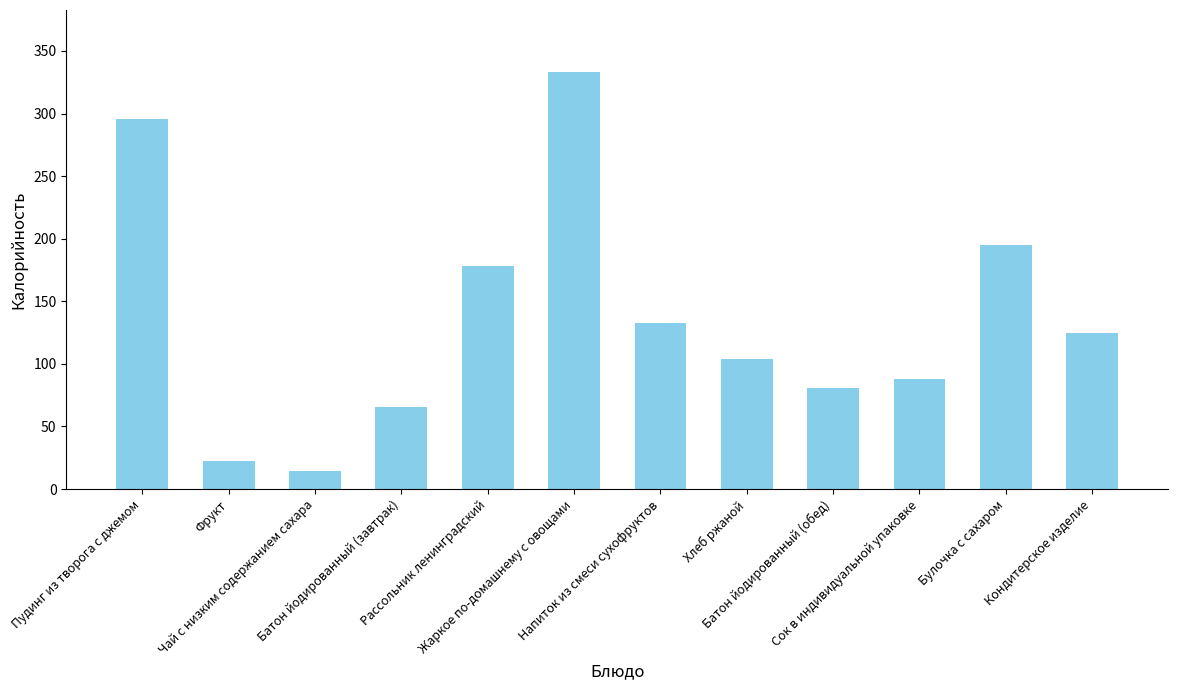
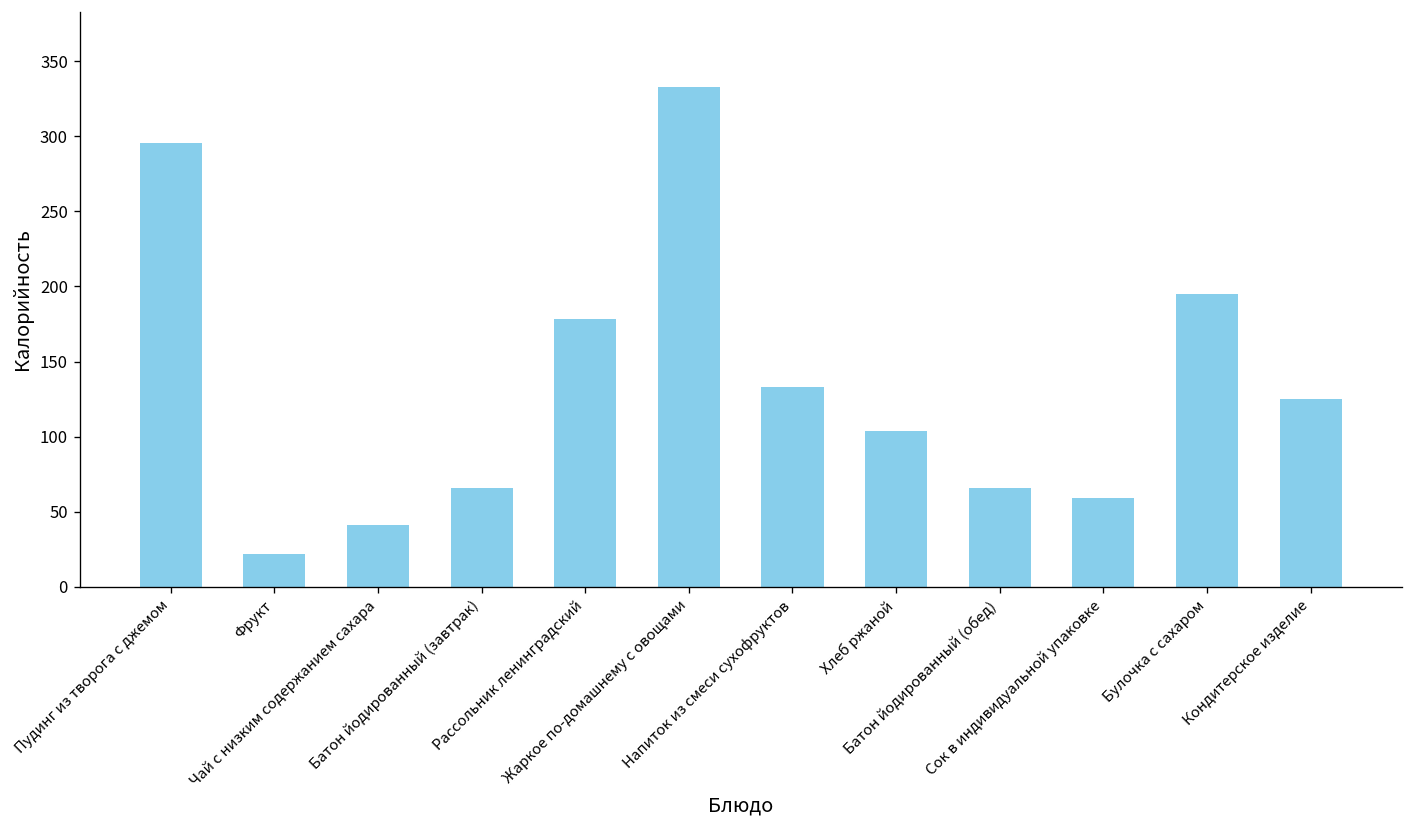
  {
    "Пудинг из творога с джемом": 296,
    "Фрукт": 22,
-   "Чай с низким содержанием сахара": 15,
+   "Чай с низким содержанием сахара": 41,
    "Батон йодированный (завтрак)": 66,
    "Рассольник ленинградский": 179,
    "Жаркое по-домашнему с овощами": 333,
    "Напиток из смеси сухофруктов": 133,
    "Хлеб ржаной": 104,
-   "Батон йодированный (обед)": 80,
-   "Сок в индивидуальной упаковке": 88,
+   "Батон йодированный (обед)": 66,
+   "Сок в индивидуальной упаковке": 59,
    "Булочка с сахаром": 195,
    "Кондитерское изделие": 125
  }
